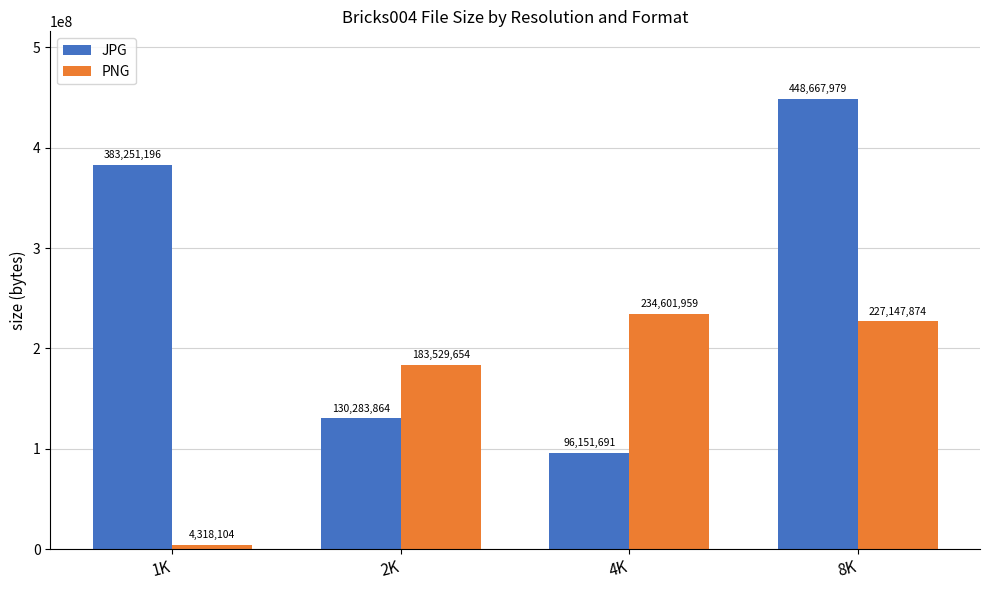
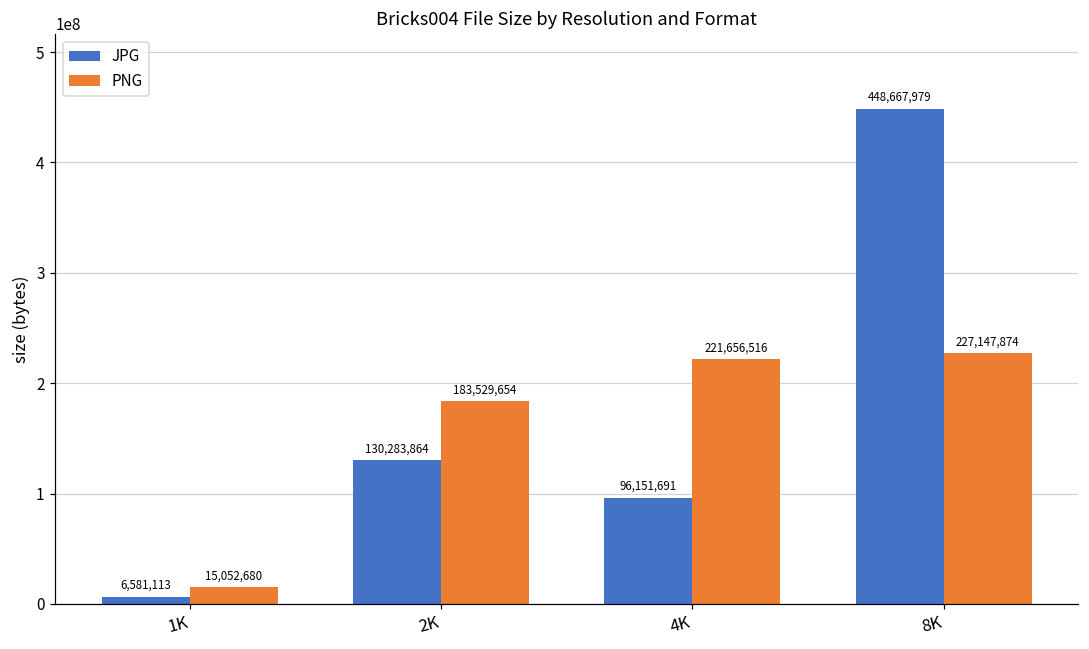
  {
    "JPG": {
-     "1K": "383,251,196",
+     "1K": "6,581,113",
      "2K": "130,283,864",
      "4K": "96,151,691",
      "8K": "448,667,979"
    },
    "PNG": {
-     "1K": "4,318,104",
+     "1K": "15,052,680",
      "2K": "183,529,654",
-     "4K": "234,601,959",
+     "4K": "221,656,516",
      "8K": "227,147,874"
    }
  }
